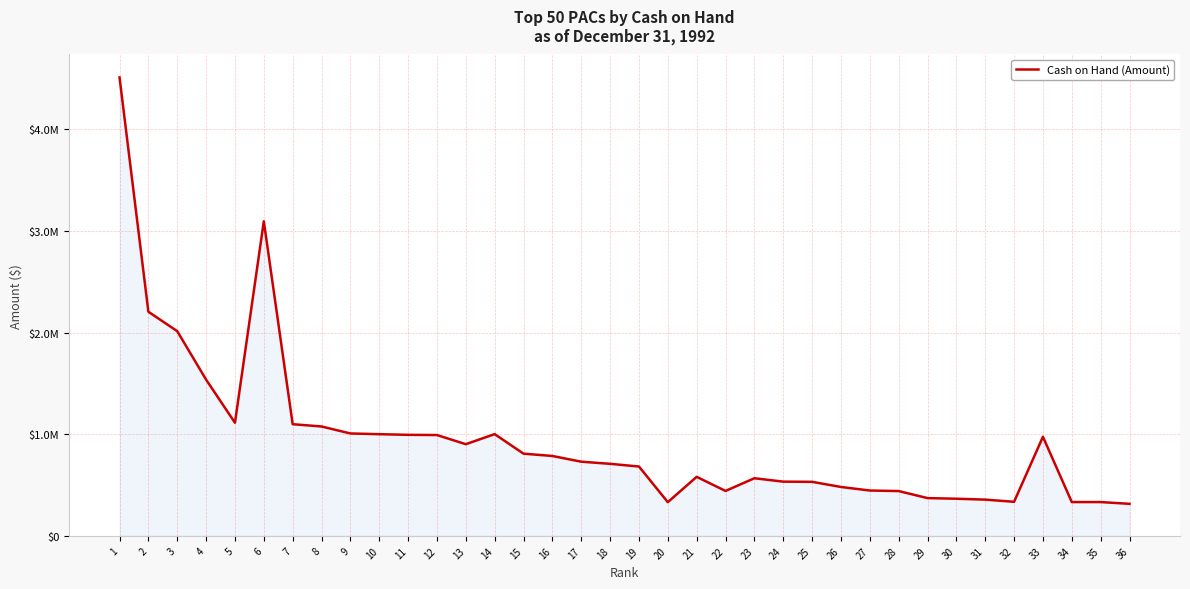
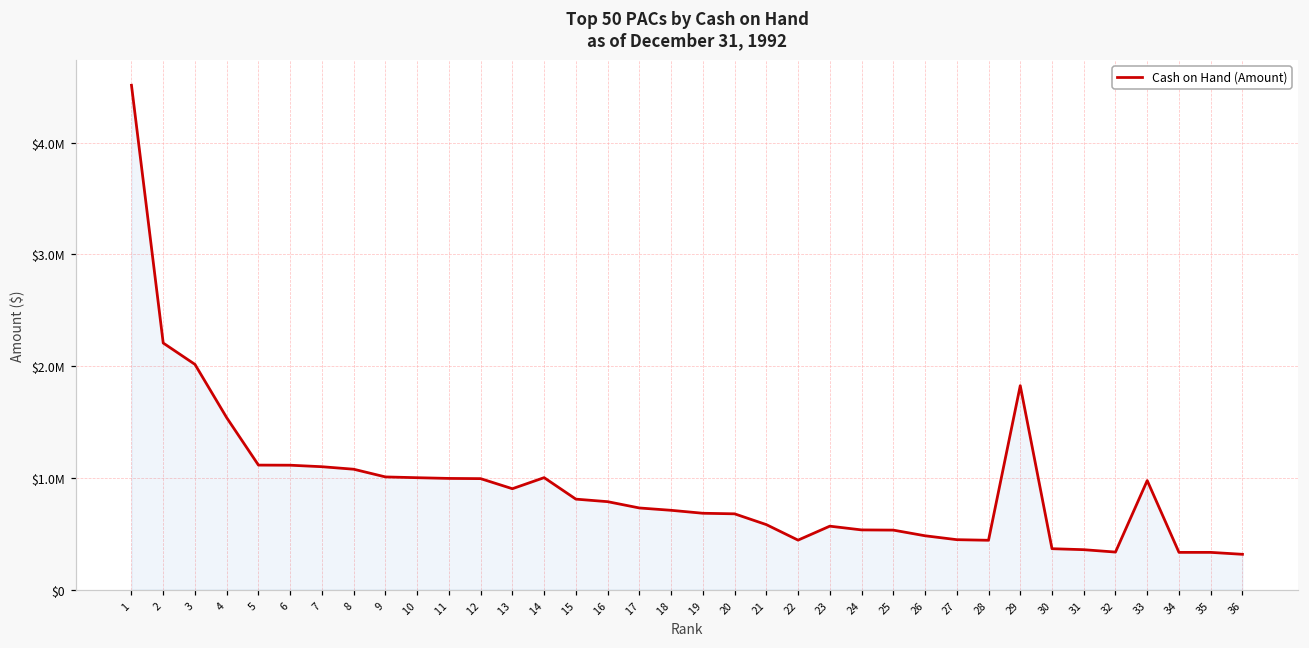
  {
    "1": "$4510000",
    "2": "$2210000",
    "3": "$2010000",
    "4": "$1540000",
    "5": "$1110000",
-   "6": "$3100000",
+   "6": "$1110000",
    "7": "$1100000",
    "8": "$1080000",
    "9": "$1010000",
    "10": "$1000000",
    "11": "$990000",
    "12": "$990000",
    "13": "$900000",
    "14": "$1000000",
    "15": "$810000",
    "16": "$790000",
    "17": "$730000",
    "18": "$710000",
    "19": "$680000",
-   "20": "$330000",
+   "20": "$680000",
    "21": "$580000",
    "22": "$440000",
    "23": "$570000",
    "24": "$530000",
    "25": "$530000",
    "26": "$480000",
    "27": "$450000",
    "28": "$440000",
-   "29": "$370000",
+   "29": "$1820000",
    "30": "$370000",
    "31": "$360000",
    "32": "$340000",
    "33": "$980000",
    "34": "$330000",
    "35": "$330000",
    "36": "$320000"
  }
